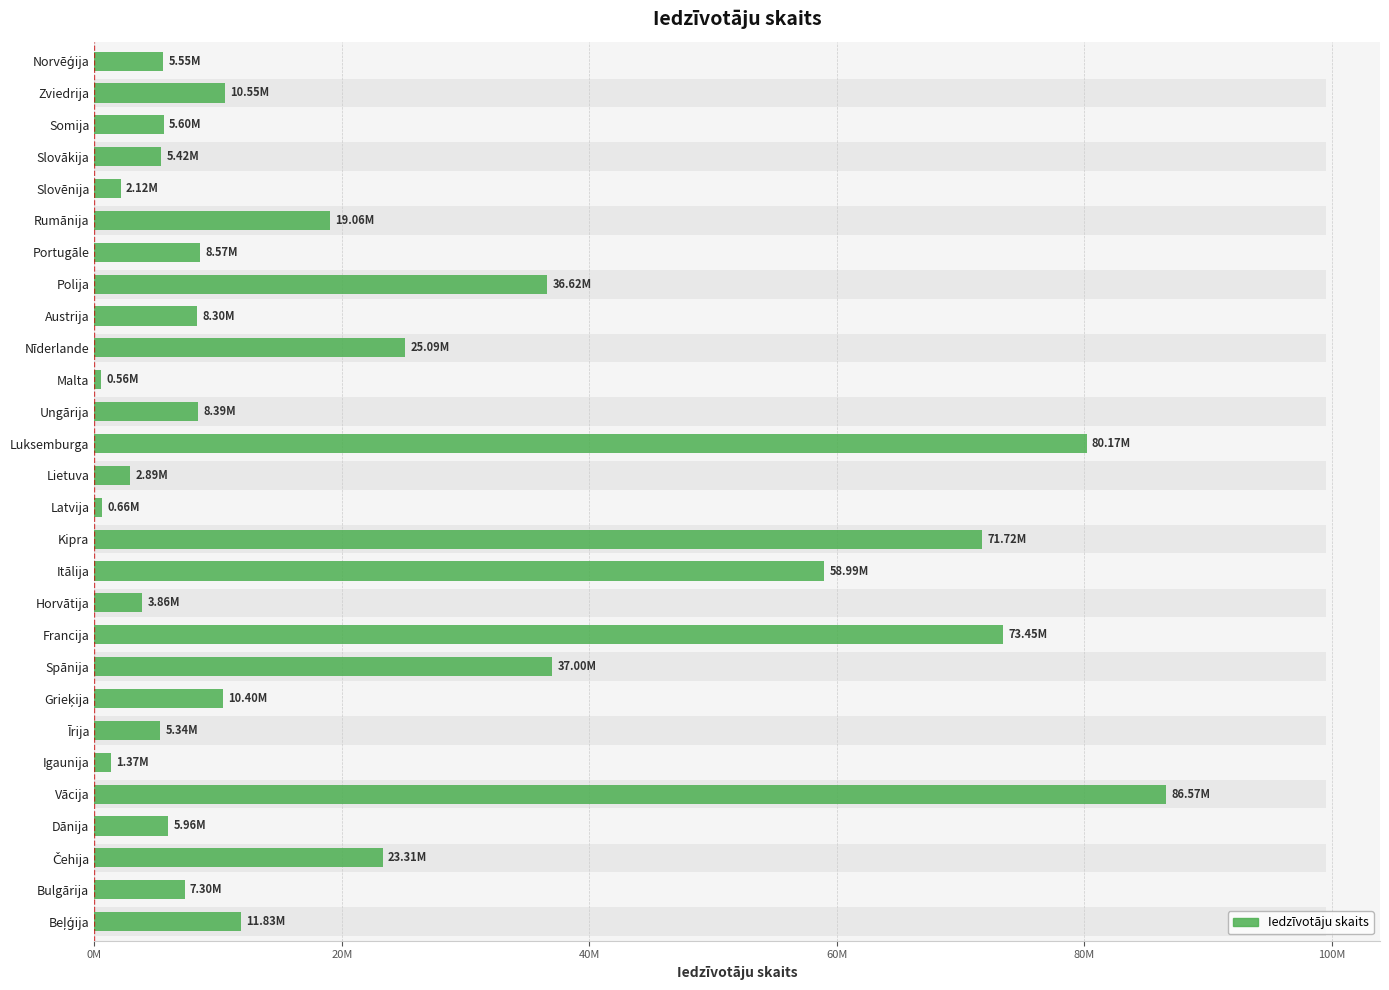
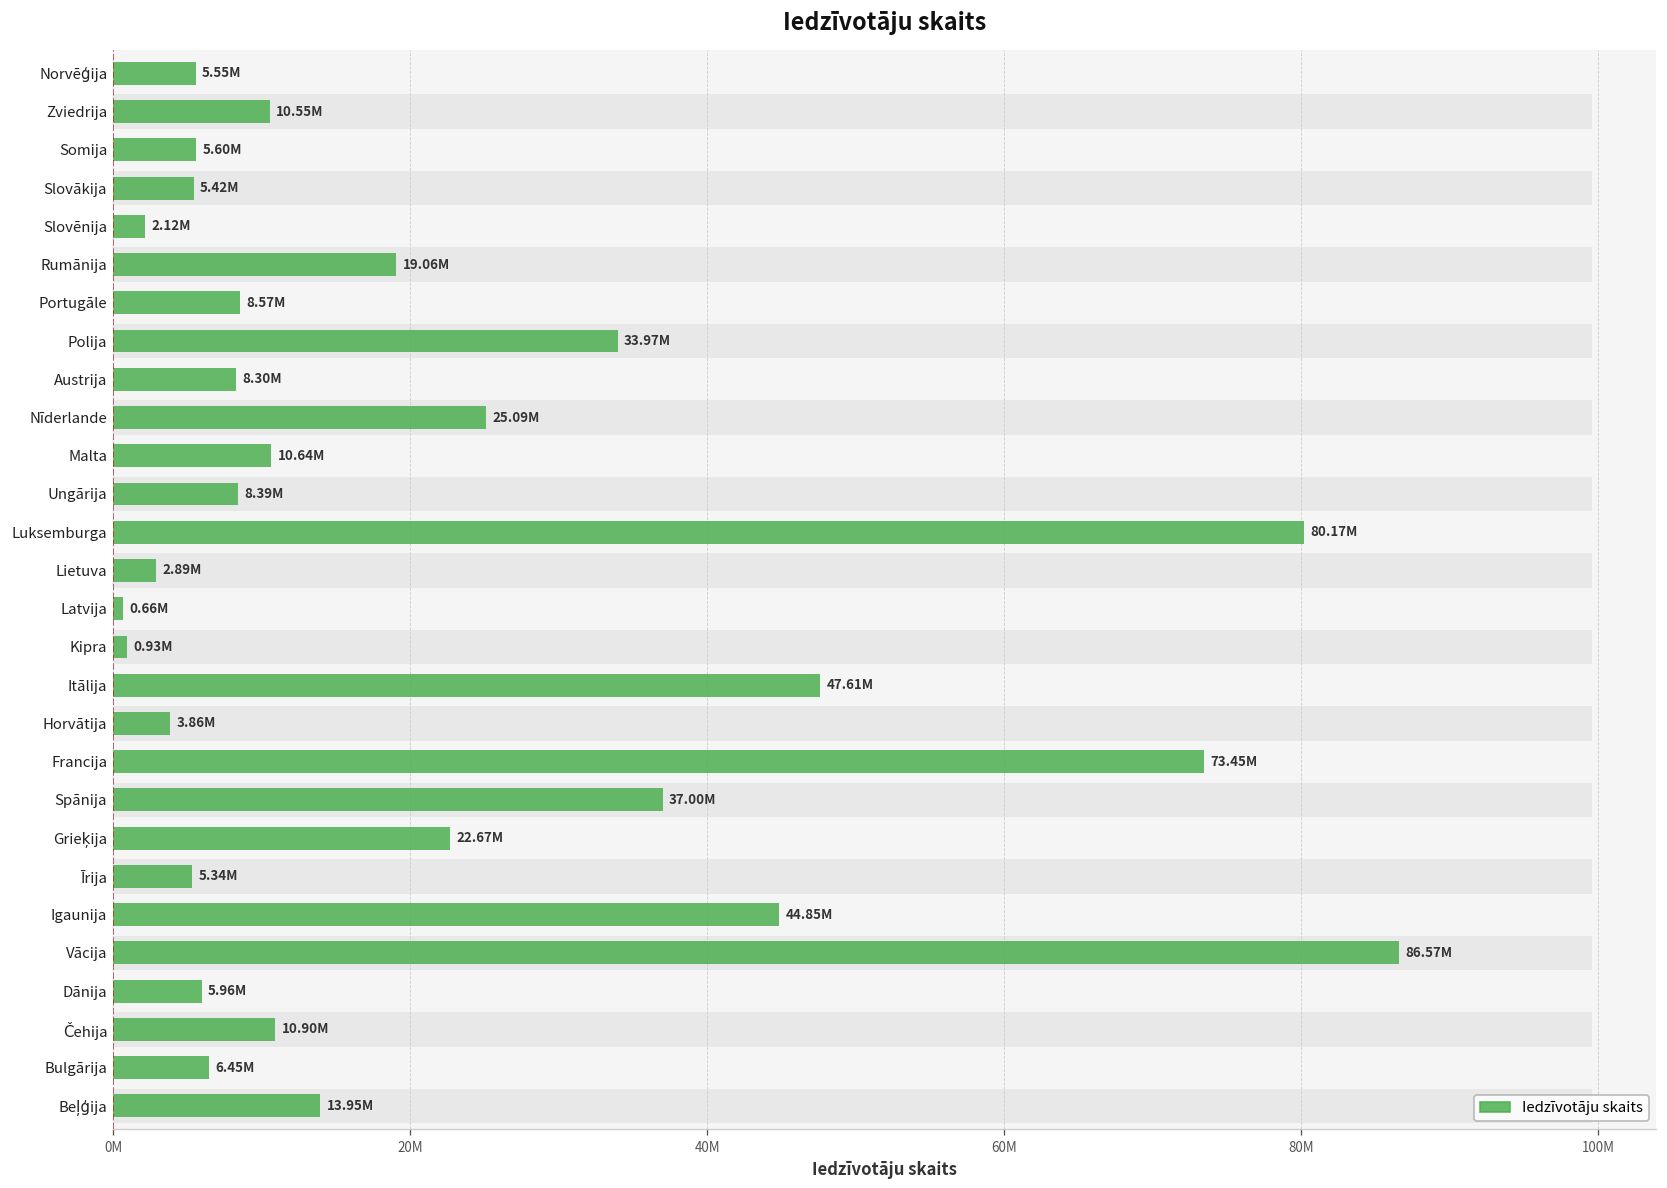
  {
    "Iedzīvotāju skaits": {
-     "Polija": "36.62M",
-     "Malta": "0.56M",
-     "Kipra": "71.72M",
-     "Itālija": "58.99M",
-     "Grieķija": "10.40M",
-     "Igaunija": "1.37M",
-     "Čehija": "23.31M",
-     "Bulgārija": "7.30M",
-     "Beļģija": "11.83M"
+     "Polija": "33.97M",
+     "Malta": "10.64M",
+     "Kipra": "0.93M",
+     "Itālija": "47.61M",
+     "Grieķija": "22.67M",
+     "Igaunija": "44.85M",
+     "Čehija": "10.90M",
+     "Bulgārija": "6.45M",
+     "Beļģija": "13.95M"
    }
  }
